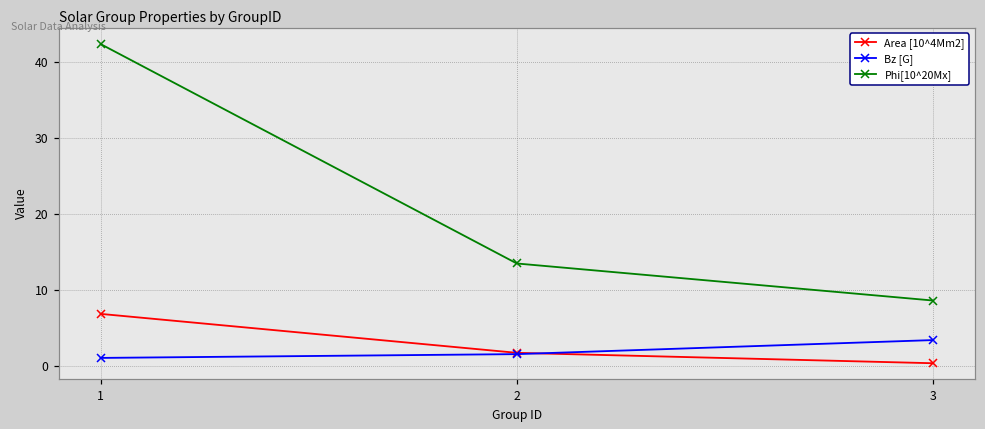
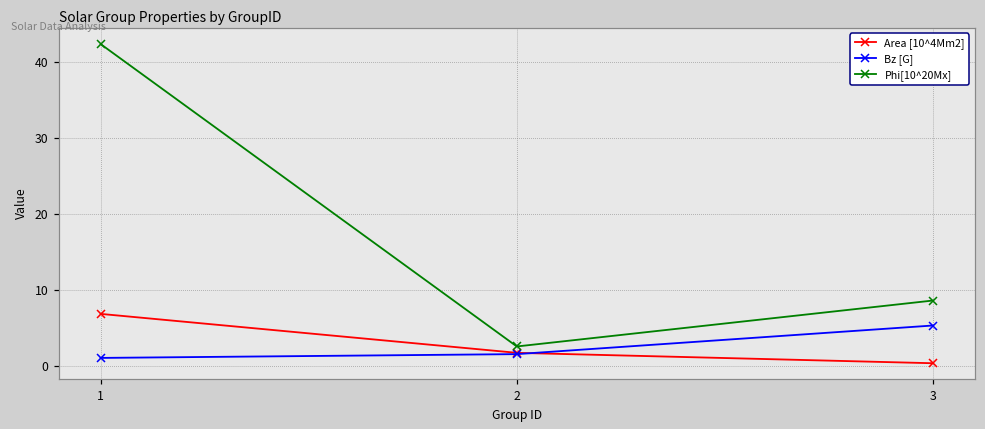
  {
    "Area [10^4Mm2]": {
      "1": 7,
      "3": 0
    },
    "Bz [G]": {
      "1": 1,
-     "3": 3
+     "3": 5
    },
    "Phi[10^20Mx]": {
      "1": 42,
-     "2": 13,
+     "2": 3,
      "3": 9
    }
  }
